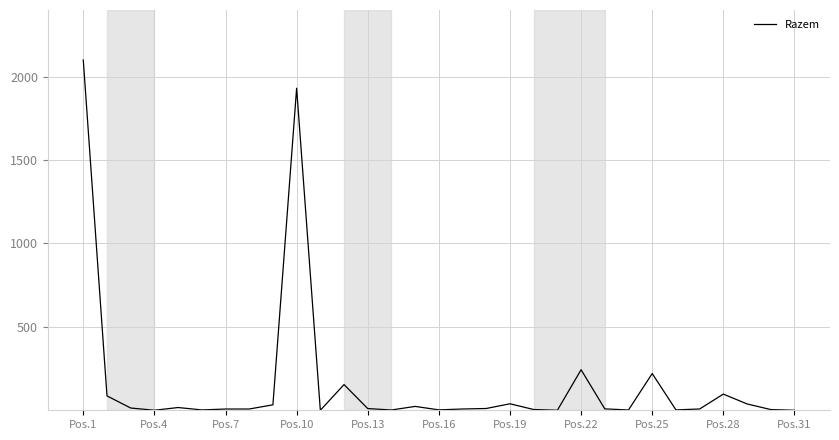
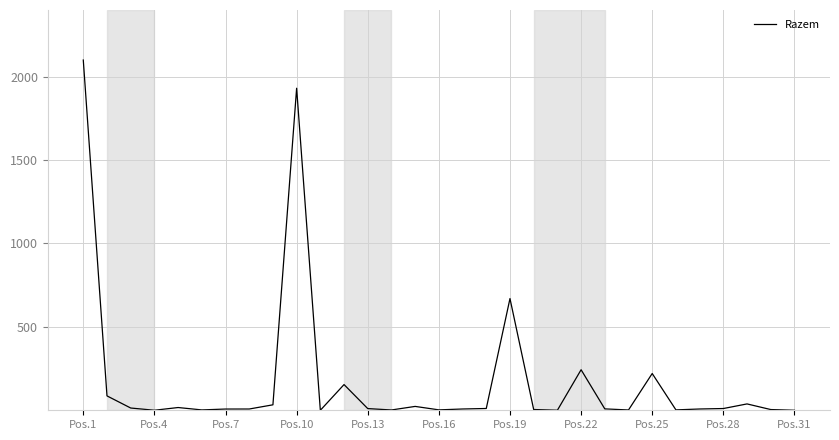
  {
    "Pos.1": 2100,
    "Pos.4": 0,
    "Pos.7": 10,
    "Pos.10": 1930,
    "Pos.13": 10,
    "Pos.16": 0,
-   "Pos.19": 40,
+   "Pos.19": 670,
    "Pos.22": 240,
    "Pos.25": 220,
-   "Pos.28": 100,
+   "Pos.28": 10,
    "Pos.31": 0
  }
